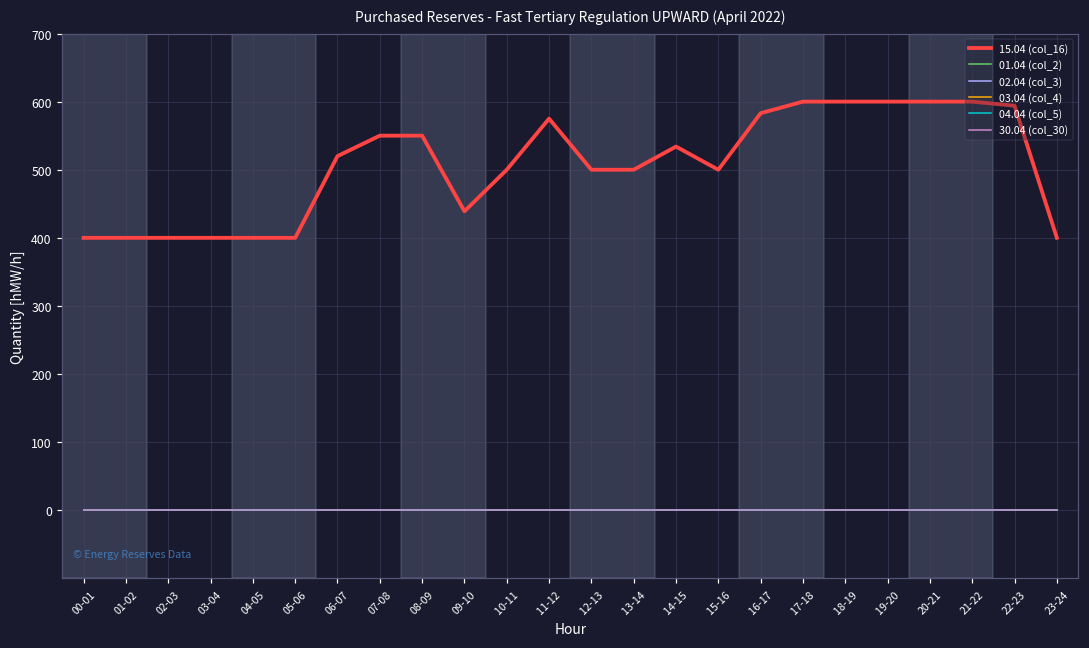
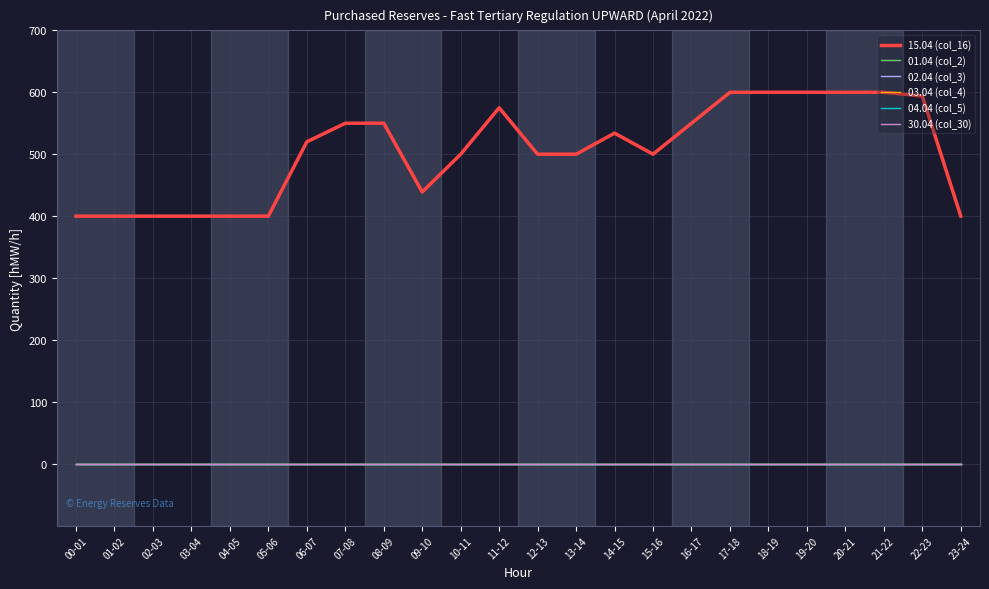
  {
    "15.04 (col_16)": {
      "00-01": 400,
      "01-02": 400,
      "02-03": 400,
      "03-04": 400,
      "04-05": 400,
      "05-06": 400,
      "06-07": 520,
      "07-08": 550,
      "08-09": 550,
      "09-10": 440,
      "10-11": 500,
      "11-12": 580,
      "12-13": 500,
      "13-14": 500,
      "14-15": 530,
      "15-16": 500,
-     "16-17": 580,
+     "16-17": 550,
      "17-18": 600,
      "18-19": 600,
      "19-20": 600,
      "20-21": 600,
      "23-24": 400
    },
    "30.04 (col_30)": {
      "00-01": 0,
      "01-02": 0,
      "02-03": 0,
      "03-04": 0,
      "04-05": 0,
      "05-06": 0,
      "06-07": 0,
      "07-08": 0,
      "08-09": 0,
      "09-10": 0,
      "10-11": 0,
      "11-12": 0,
      "12-13": 0,
      "13-14": 0,
      "14-15": 0,
      "15-16": 0,
      "16-17": 0,
      "17-18": 0,
      "18-19": 0,
      "19-20": 0,
      "20-21": 0,
      "21-22": 0,
      "22-23": 0,
      "23-24": 0
    }
  }
